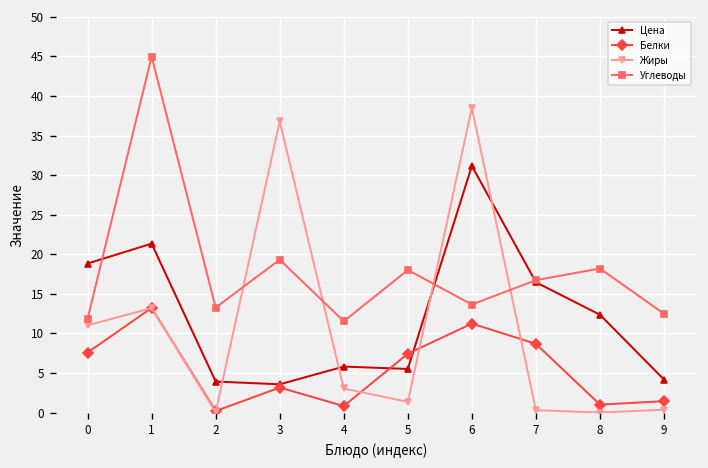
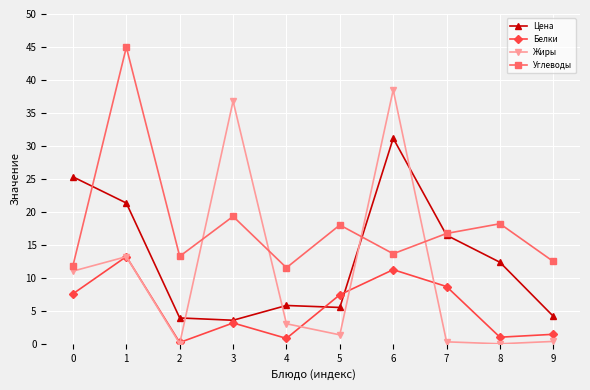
  {
    "Цена": {
-     "0": 19,
+     "0": 25,
      "1": 21,
      "2": 4,
      "3": 4,
      "4": 6,
      "5": 6,
      "6": 31,
      "8": 12,
      "9": 4
    },
    "Жиры": {
      "0": 11,
      "3": 37,
      "4": 3,
      "5": 1,
      "6": 38,
      "7": 0,
      "8": 0,
      "9": 0
    }
  }
